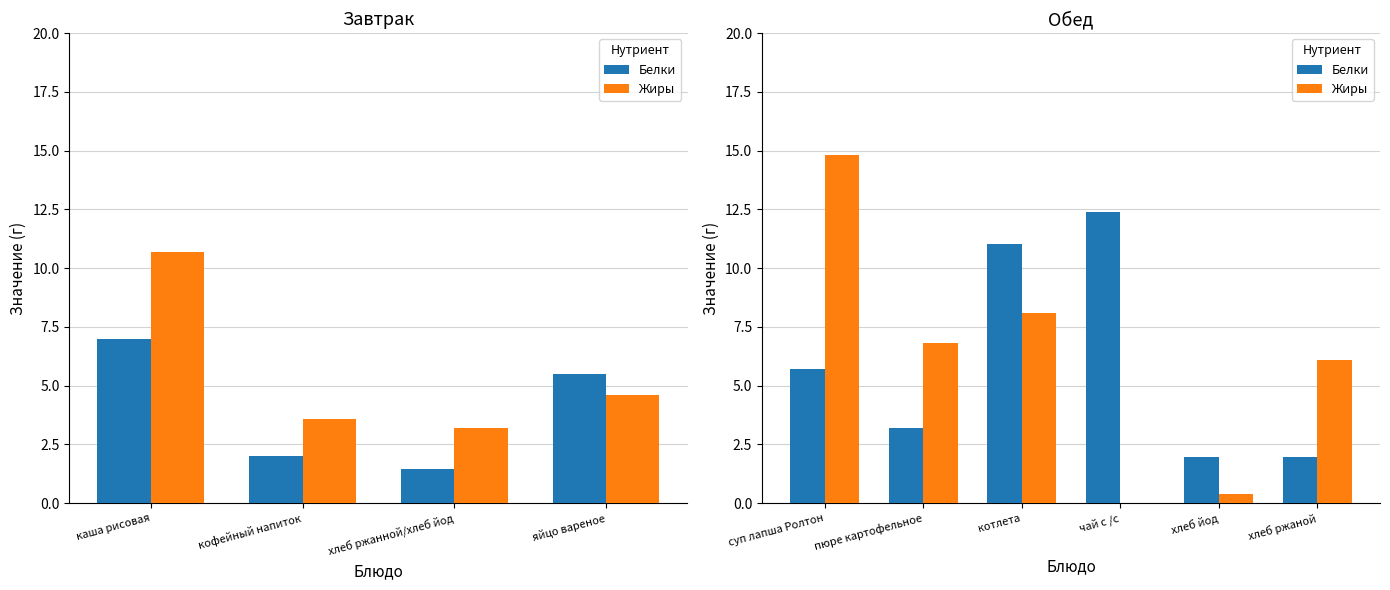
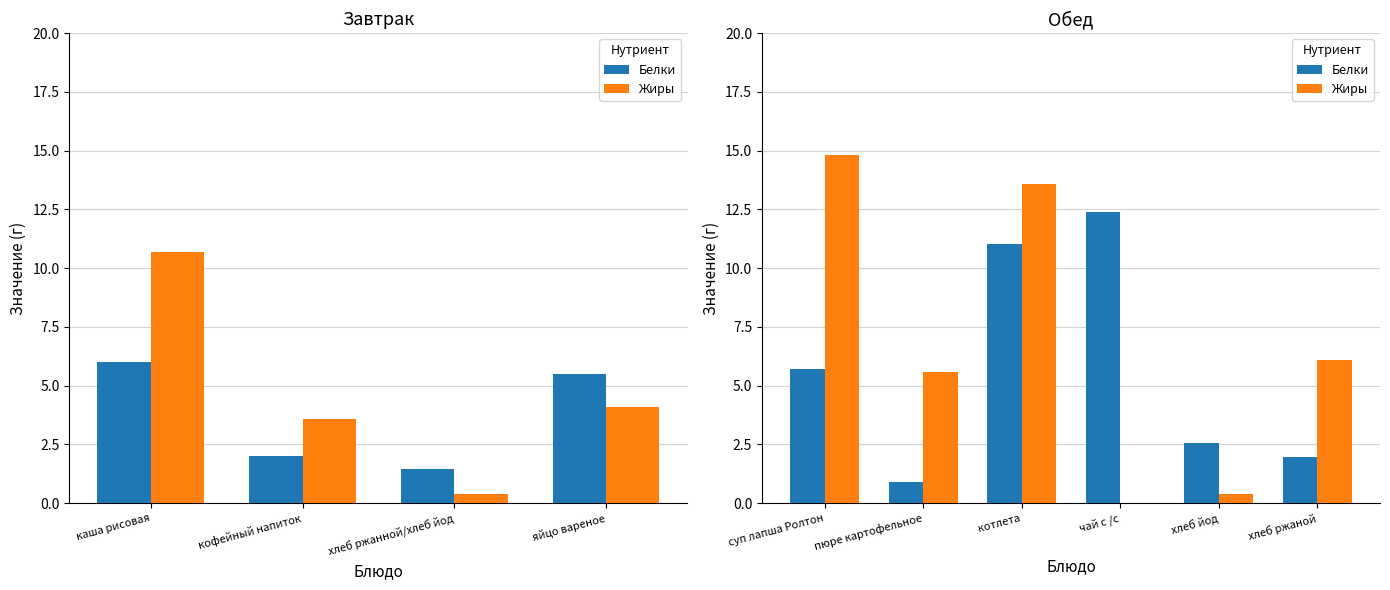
  {
    "Завтрак": {
      "Белки": {
-       "каша рисовая": 7,
+       "каша рисовая": 6,
        "кофейный напиток": 2,
        "хлеб ржанной/хлеб йод": 1.5,
        "яйцо вареное": 5.5
      },
      "Жиры": {
        "каша рисовая": 10.7,
        "кофейный напиток": 3.6,
-       "хлеб ржанной/хлеб йод": 3.2,
-       "яйцо вареное": 4.6
+       "хлеб ржанной/хлеб йод": 0.4,
+       "яйцо вареное": 4.1
      }
    },
    "Обед": {
      "Белки": {
        "суп лапша Ролтон": 5.7,
-       "пюре картофельное": 3.2,
+       "пюре картофельное": 0.9,
        "котлета": 11.0,
        "чай с /с": 12.4,
-       "хлеб йод": 2.0,
+       "хлеб йод": 2.6,
        "хлеб ржаной": 2.0
      },
      "Жиры": {
        "суп лапша Ролтон": 14.8,
-       "пюре картофельное": 6.8,
-       "котлета": 8.1,
+       "пюре картофельное": 5.6,
+       "котлета": 13.6,
        "чай с /с": 0.0,
        "хлеб йод": 0.4,
        "хлеб ржаной": 6.1
      }
    }
  }
